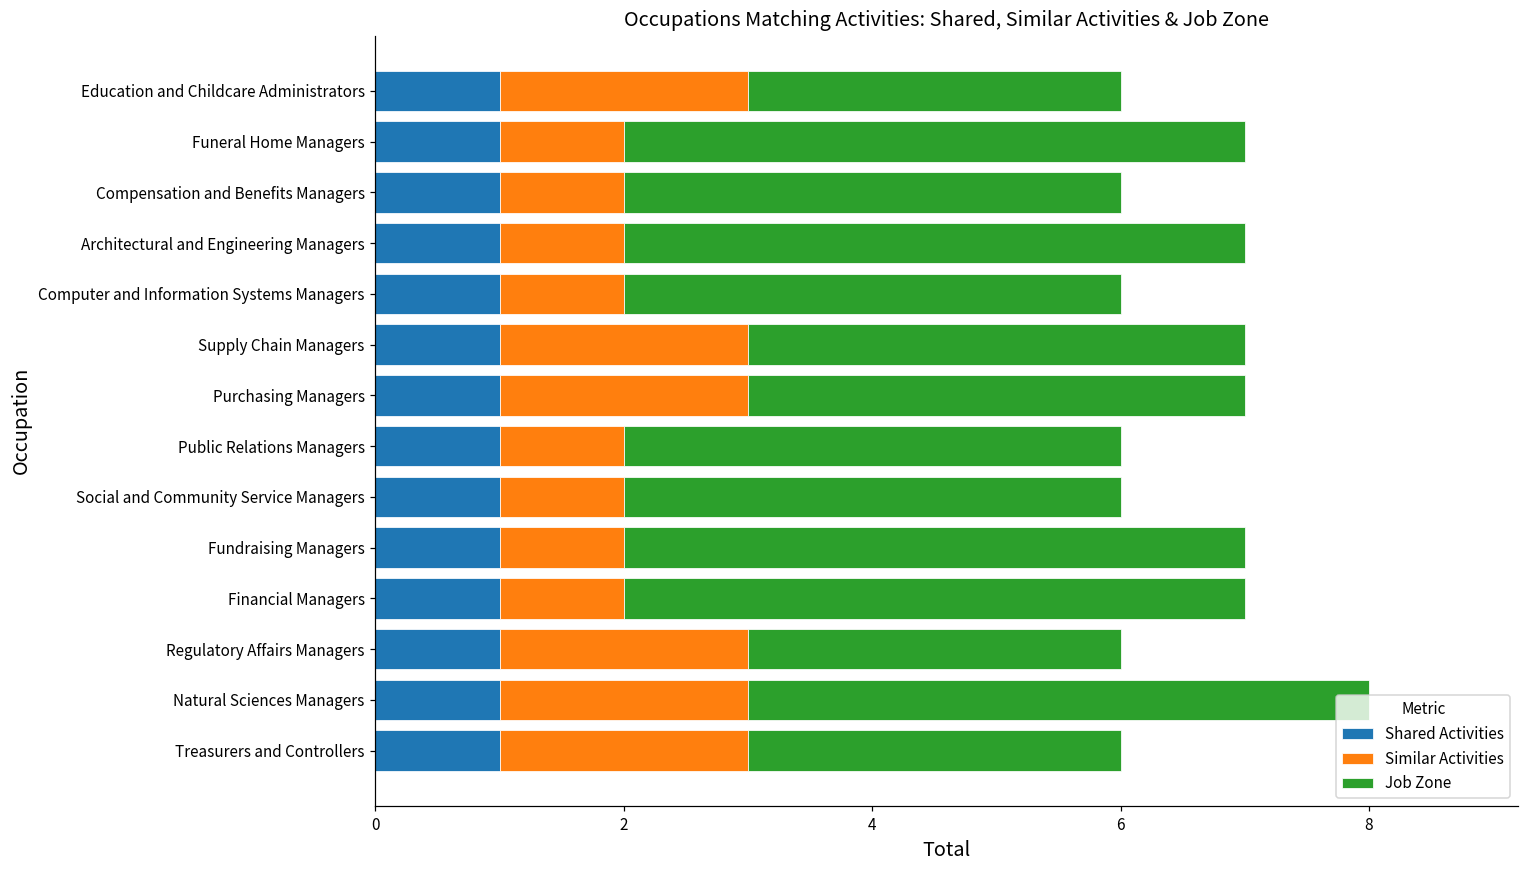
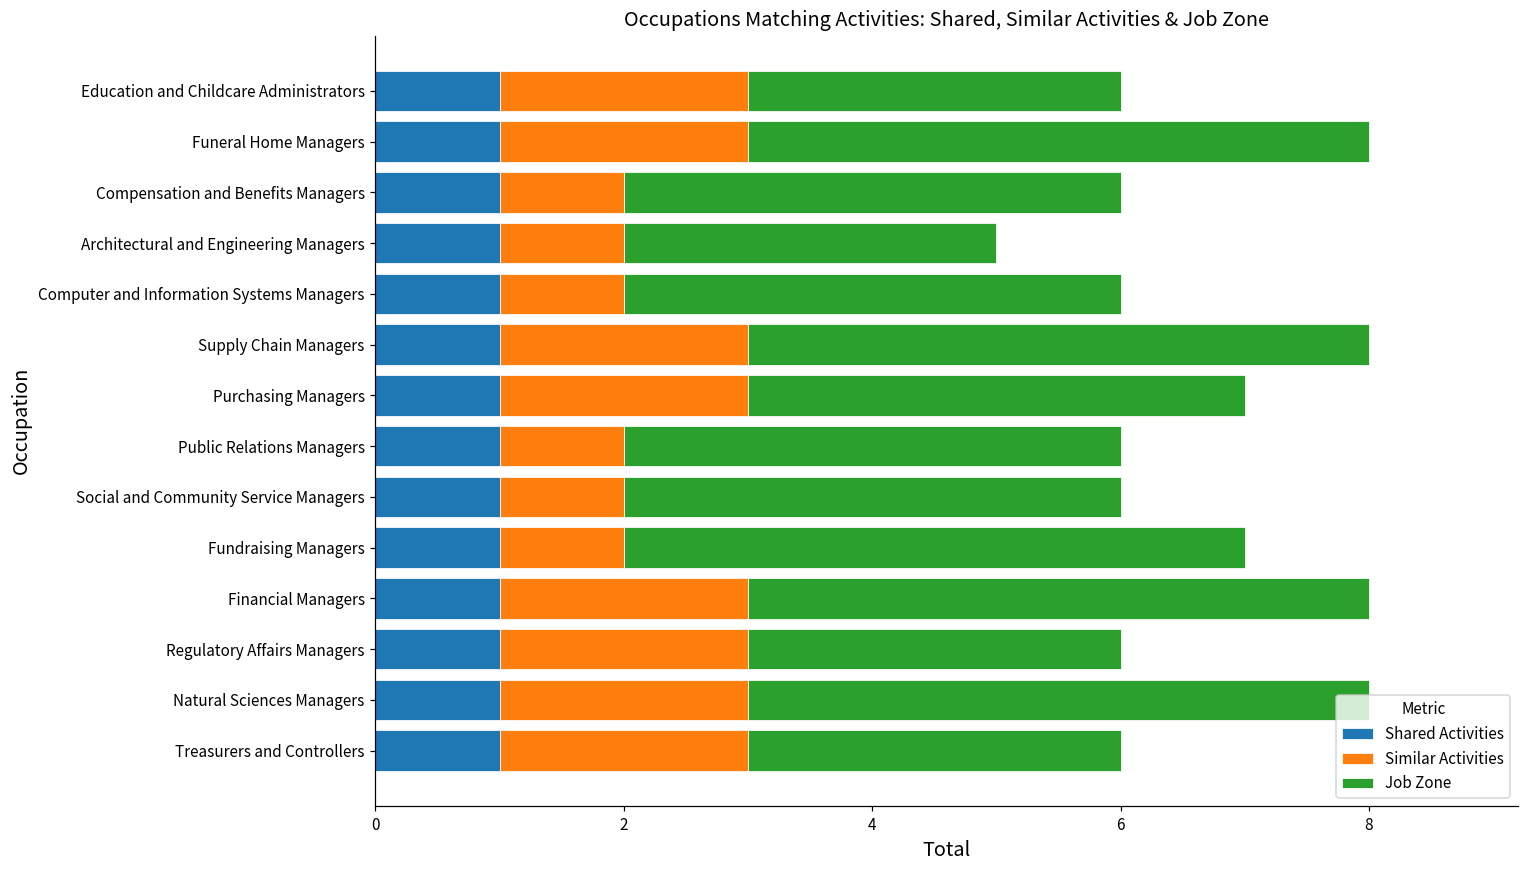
  {
    "Shared Activities": {
      "Education and Childcare Administrators": 1,
      "Funeral Home Managers": 1,
      "Compensation and Benefits Managers": 1,
      "Architectural and Engineering Managers": 1,
      "Computer and Information Systems Managers": 1,
      "Supply Chain Managers": 1,
      "Purchasing Managers": 1,
      "Public Relations Managers": 1,
      "Social and Community Service Managers": 1,
      "Fundraising Managers": 1,
      "Financial Managers": 1,
      "Regulatory Affairs Managers": 1,
      "Natural Sciences Managers": 1,
      "Treasurers and Controllers": 1
    },
    "Similar Activities": {
-     "Funeral Home Managers": 1,
-     "Financial Managers": 1
+     "Funeral Home Managers": 2,
+     "Financial Managers": 2
    },
    "Job Zone": {
      "Education and Childcare Administrators": 3,
      "Funeral Home Managers": 5,
      "Compensation and Benefits Managers": 4,
-     "Architectural and Engineering Managers": 5,
+     "Architectural and Engineering Managers": 3,
      "Computer and Information Systems Managers": 4,
-     "Supply Chain Managers": 4,
+     "Supply Chain Managers": 5,
      "Purchasing Managers": 4,
      "Public Relations Managers": 4,
      "Social and Community Service Managers": 4,
      "Fundraising Managers": 5,
      "Financial Managers": 5,
      "Regulatory Affairs Managers": 3,
      "Natural Sciences Managers": 5,
      "Treasurers and Controllers": 3
    }
  }
